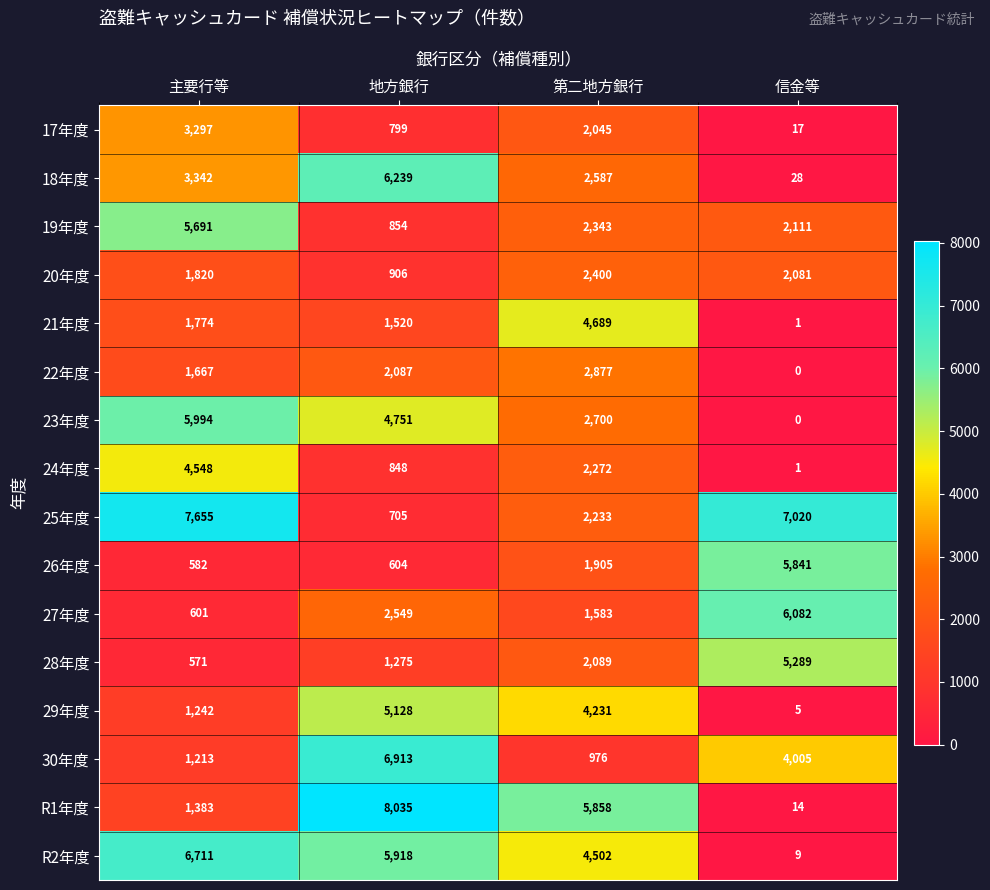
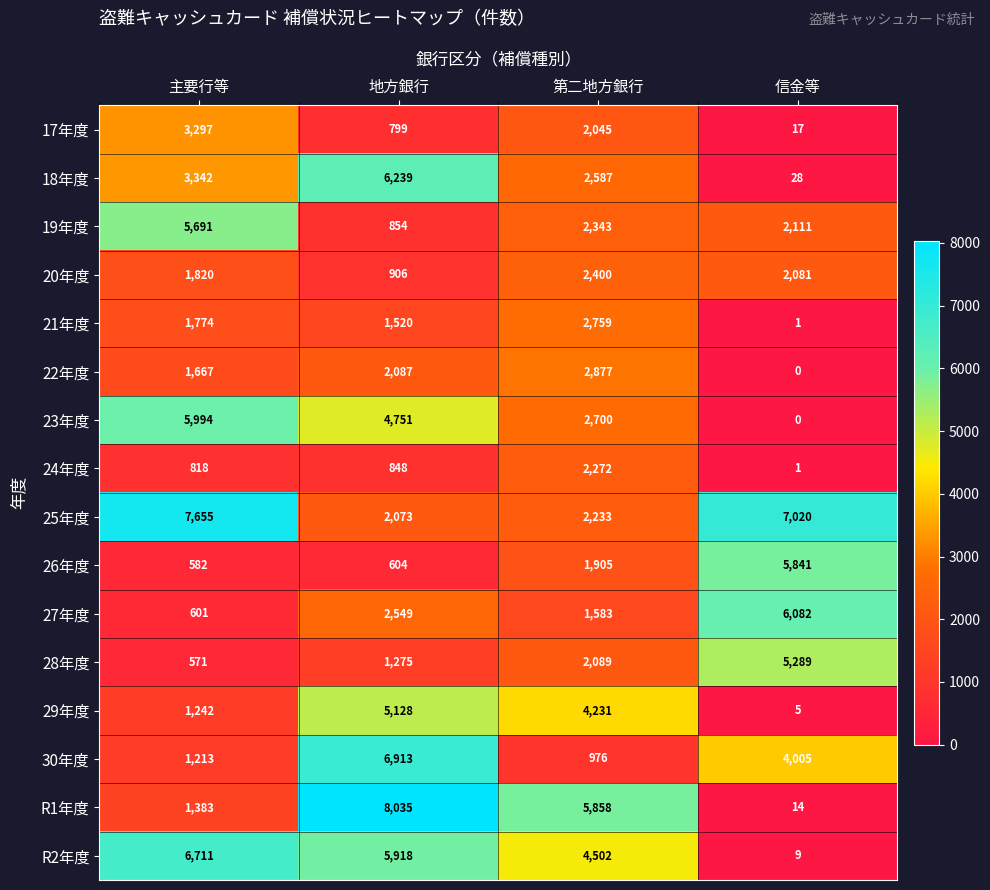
  {
    "17年度": {
      "主要行等": "3,297",
      "地方銀行": "799",
      "第二地方銀行": "2,045",
      "信金等": "17"
    },
    "18年度": {
      "主要行等": "3,342",
      "地方銀行": "6,239",
      "第二地方銀行": "2,587",
      "信金等": "28"
    },
    "19年度": {
      "主要行等": "5,691",
      "地方銀行": "854",
      "第二地方銀行": "2,343",
      "信金等": "2,111"
    },
    "20年度": {
      "主要行等": "1,820",
      "地方銀行": "906",
      "第二地方銀行": "2,400",
      "信金等": "2,081"
    },
    "21年度": {
      "主要行等": "1,774",
      "地方銀行": "1,520",
-     "第二地方銀行": "4,689",
+     "第二地方銀行": "2,759",
      "信金等": "1"
    },
    "22年度": {
      "主要行等": "1,667",
      "地方銀行": "2,087",
      "第二地方銀行": "2,877",
      "信金等": "0"
    },
    "23年度": {
      "主要行等": "5,994",
      "地方銀行": "4,751",
      "第二地方銀行": "2,700",
      "信金等": "0"
    },
    "24年度": {
-     "主要行等": "4,548",
+     "主要行等": "818",
      "地方銀行": "848",
      "第二地方銀行": "2,272",
      "信金等": "1"
    },
    "25年度": {
      "主要行等": "7,655",
-     "地方銀行": "705",
+     "地方銀行": "2,073",
      "第二地方銀行": "2,233",
      "信金等": "7,020"
    },
    "26年度": {
      "主要行等": "582",
      "地方銀行": "604",
      "第二地方銀行": "1,905",
      "信金等": "5,841"
    },
    "27年度": {
      "主要行等": "601",
      "地方銀行": "2,549",
      "第二地方銀行": "1,583",
      "信金等": "6,082"
    },
    "28年度": {
      "主要行等": "571",
      "地方銀行": "1,275",
      "第二地方銀行": "2,089",
      "信金等": "5,289"
    },
    "29年度": {
      "主要行等": "1,242",
      "地方銀行": "5,128",
      "第二地方銀行": "4,231",
      "信金等": "5"
    },
    "30年度": {
      "主要行等": "1,213",
      "地方銀行": "6,913",
      "第二地方銀行": "976",
      "信金等": "4,005"
    },
    "R1年度": {
      "主要行等": "1,383",
      "地方銀行": "8,035",
      "第二地方銀行": "5,858",
      "信金等": "14"
    },
    "R2年度": {
      "主要行等": "6,711",
      "地方銀行": "5,918",
      "第二地方銀行": "4,502",
      "信金等": "9"
    }
  }
